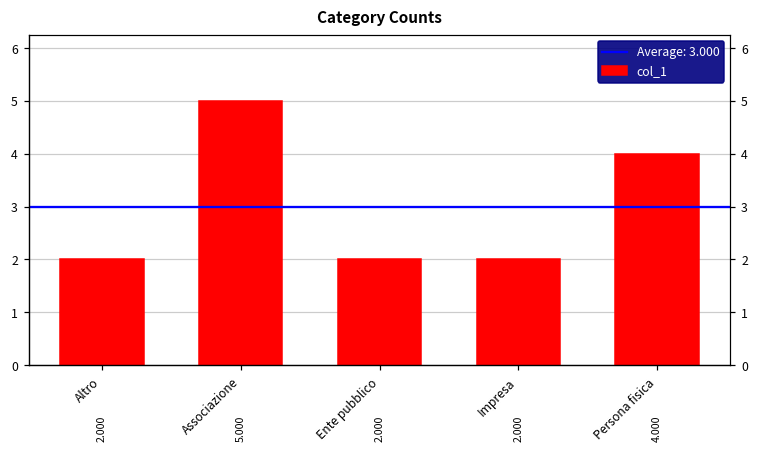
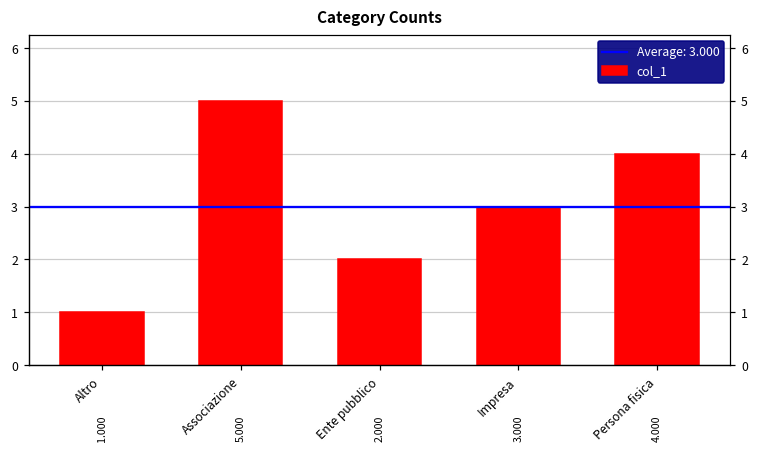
  {
-   "Altro": 2.000,
-   "Impresa": 2.000
+   "Altro": 1.000,
+   "Impresa": 3.000
  }
